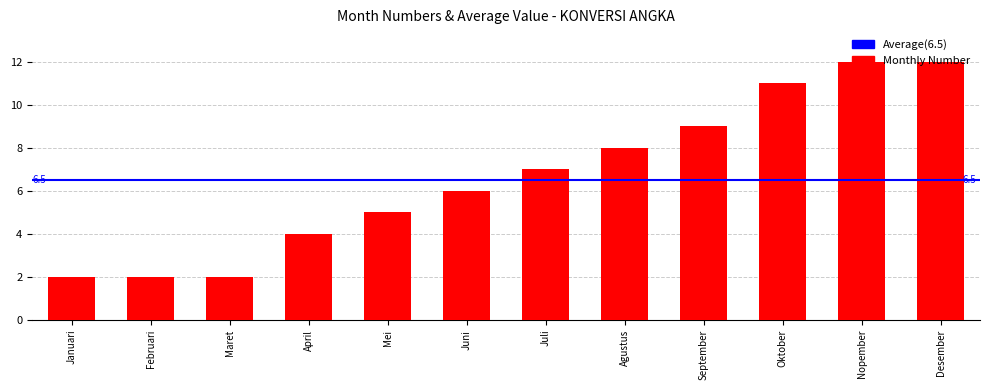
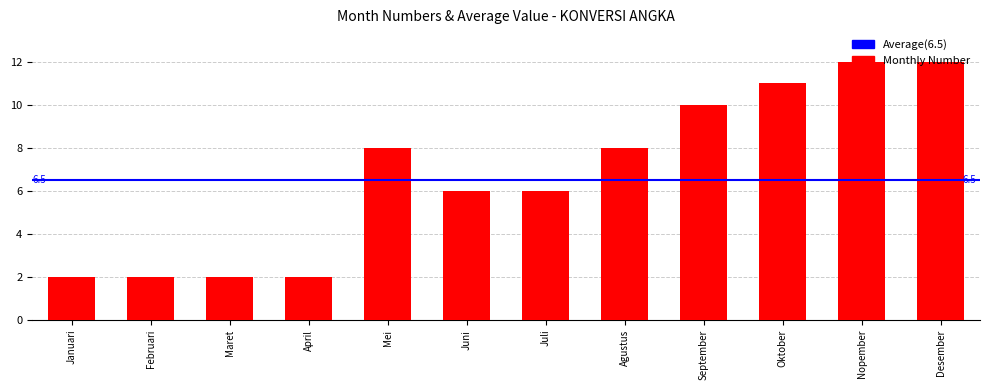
  {
    "Januari": 2,
    "Februari": 2,
    "Maret": 2,
-   "April": 4,
-   "Mei": 5,
+   "April": 2,
+   "Mei": 8,
    "Juni": 6,
-   "Juli": 7,
+   "Juli": 6,
    "Agustus": 8,
-   "September": 9,
+   "September": 10,
    "Oktober": 11,
    "Nopember": 12,
    "Desember": 12
  }
